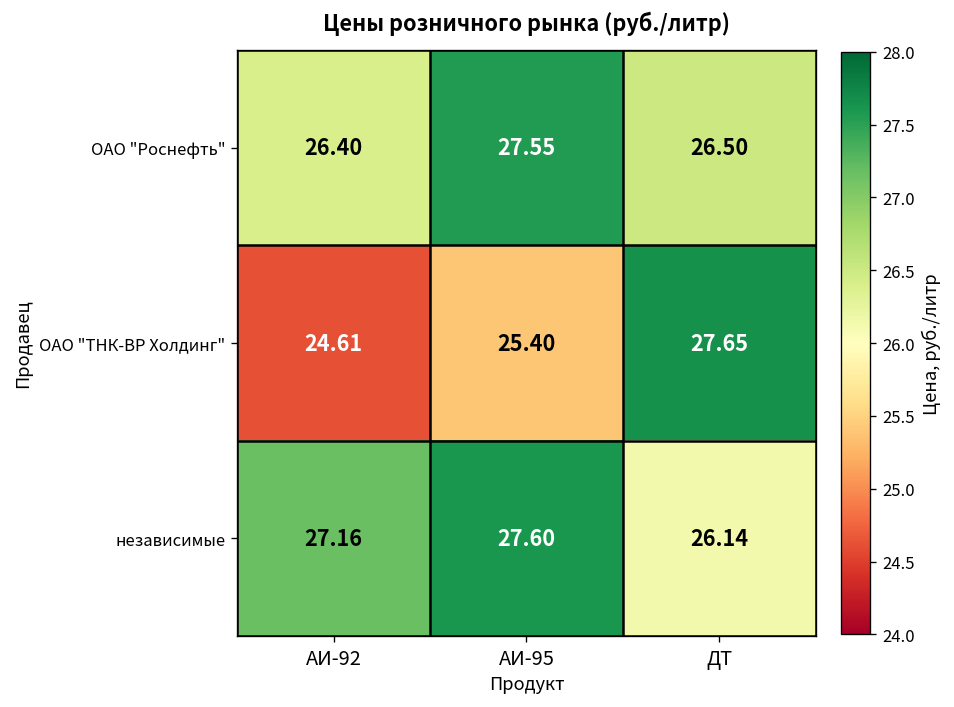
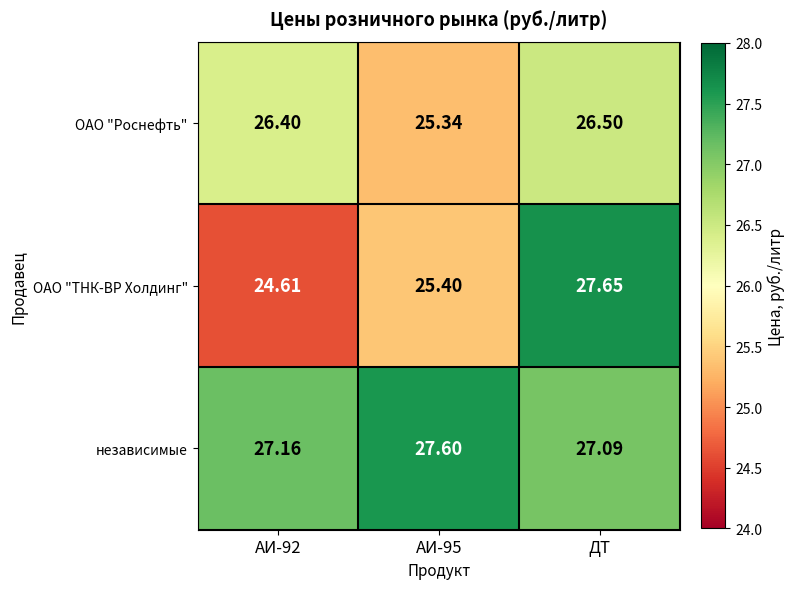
  {
    "ОАО \"Роснефть\"": {
      "АИ-92": 26.40,
-     "АИ-95": 27.55,
+     "АИ-95": 25.34,
      "ДТ": 26.50
    },
    "ОАО \"ТНК-ВР Холдинг\"": {
      "АИ-92": 24.61,
      "АИ-95": 25.40,
      "ДТ": 27.65
    },
    "независимые": {
      "АИ-92": 27.16,
      "АИ-95": 27.60,
-     "ДТ": 26.14
+     "ДТ": 27.09
    }
  }
